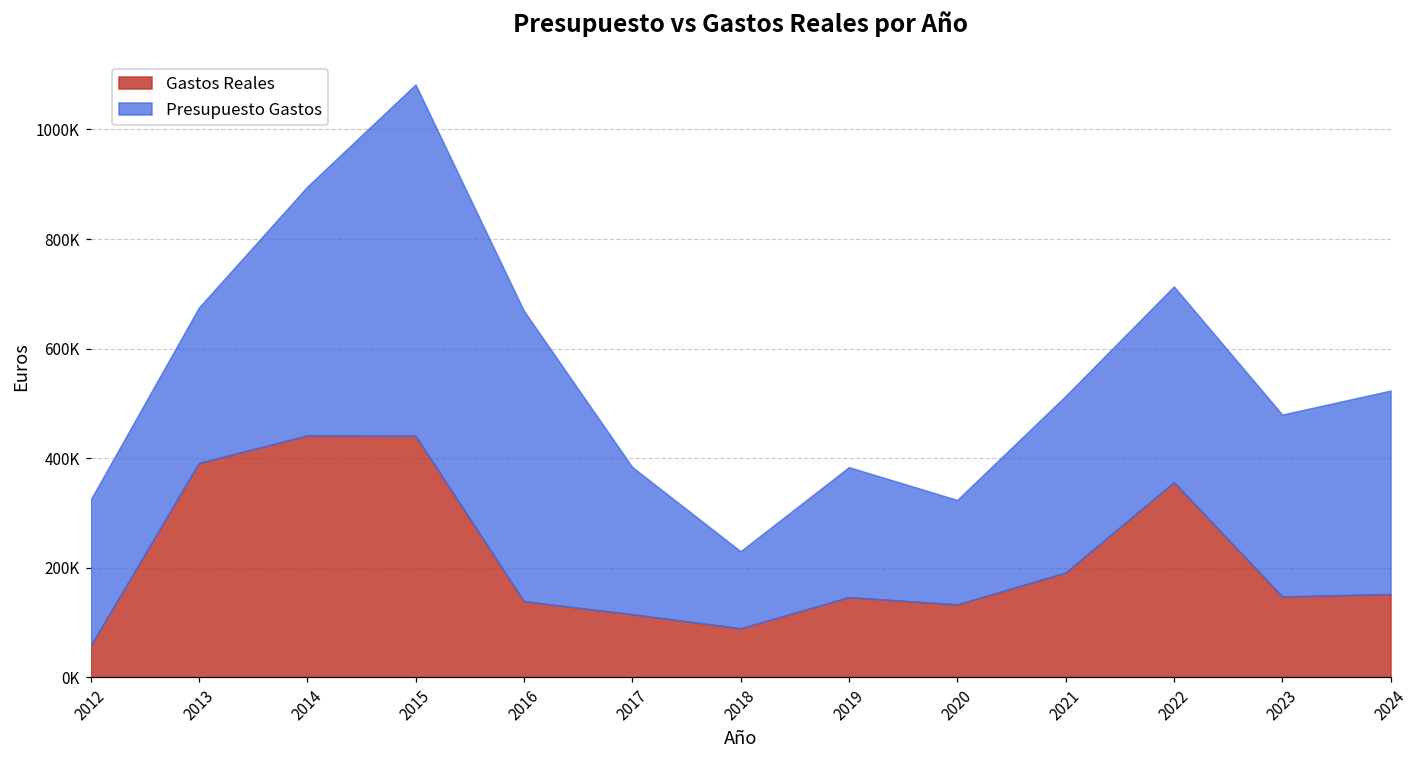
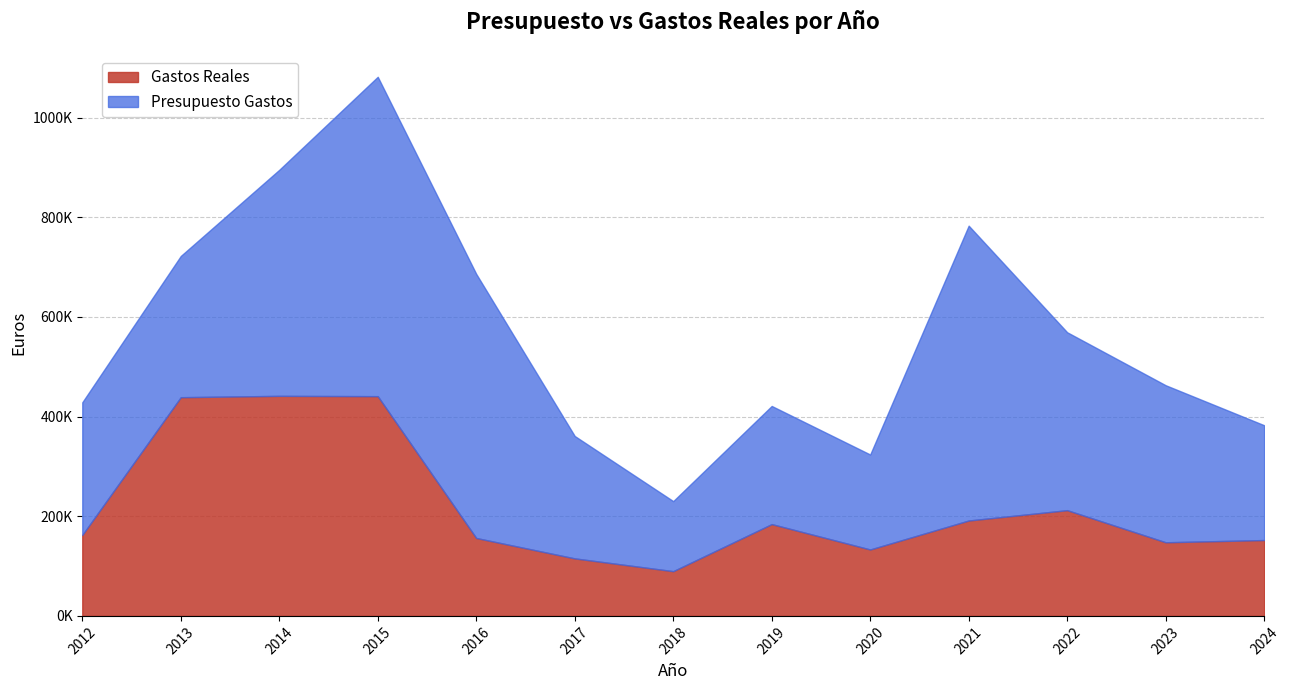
  {
    "Gastos Reales": {
-     "2012": 60000,
-     "2013": 390000,
+     "2012": 160000,
+     "2013": 440000,
      "2014": 440000,
      "2015": 440000,
-     "2016": 140000,
+     "2016": 160000,
      "2017": 120000,
      "2018": 90000,
-     "2019": 150000,
+     "2019": 180000,
      "2020": 130000,
      "2021": 190000,
-     "2022": 360000,
+     "2022": 210000,
      "2023": 150000,
      "2024": 150000
    },
    "Presupuesto Gastos": {
      "2012": 270000,
      "2013": 280000,
      "2014": 450000,
      "2015": 640000,
      "2016": 530000,
-     "2017": 270000,
+     "2017": 250000,
      "2018": 140000,
      "2019": 240000,
      "2020": 190000,
-     "2021": 320000,
+     "2021": 590000,
      "2022": 360000,
-     "2023": 330000,
-     "2024": 370000
+     "2023": 320000,
+     "2024": 230000
    }
  }
